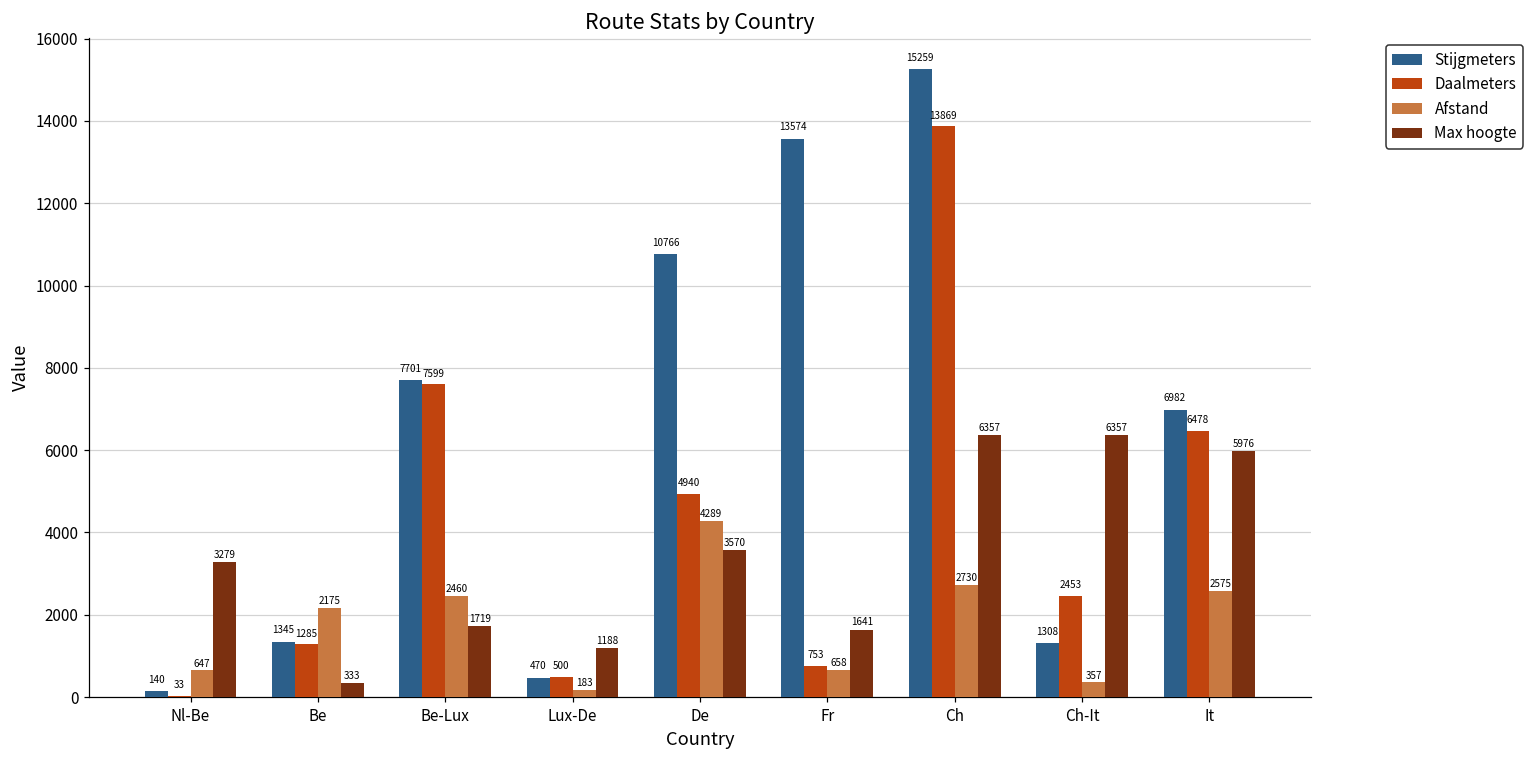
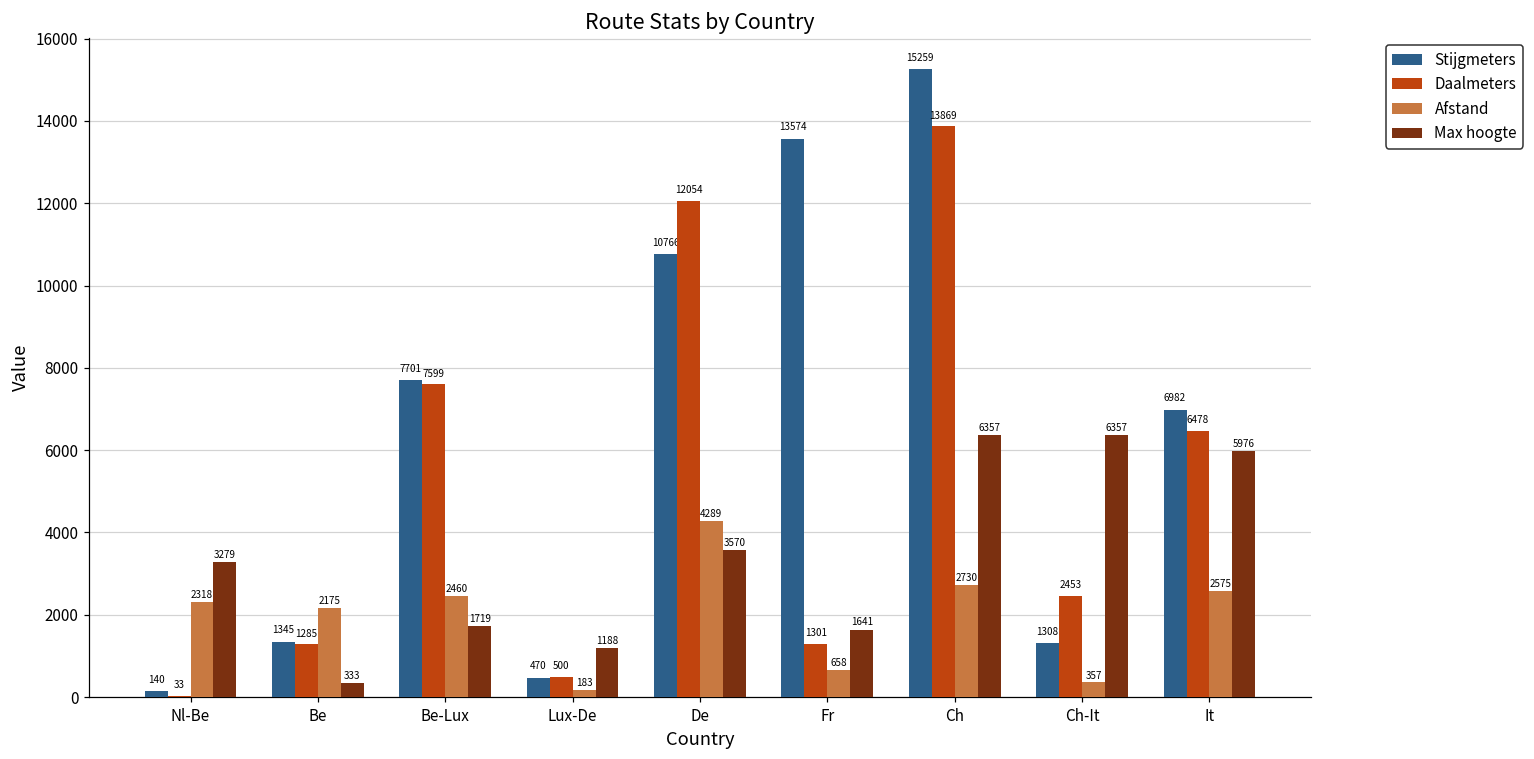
  {
    "Stijgmeters": {
      "Nl-Be": 140,
      "Be": 1345,
      "Be-Lux": 7701,
      "Lux-De": 470,
      "De": 10766,
      "Fr": 13574,
      "Ch": 15259,
      "Ch-It": 1308,
      "It": 6982
    },
    "Daalmeters": {
      "Nl-Be": 33,
      "Be": 1285,
      "Be-Lux": 7599,
      "Lux-De": 500,
-     "De": 4940,
-     "Fr": 753,
+     "De": 12054,
+     "Fr": 1301,
      "Ch": 13869,
      "Ch-It": 2453,
      "It": 6478
    },
    "Afstand": {
-     "Nl-Be": 647,
+     "Nl-Be": 2318,
      "Be": 2175,
      "Be-Lux": 2460,
      "Lux-De": 183,
      "De": 4289,
      "Fr": 658,
      "Ch": 2730,
      "Ch-It": 357,
      "It": 2575
    },
    "Max hoogte": {
      "Nl-Be": 3279,
      "Be": 333,
      "Be-Lux": 1719,
      "Lux-De": 1188,
      "De": 3570,
      "Fr": 1641,
      "Ch": 6357,
      "Ch-It": 6357,
      "It": 5976
    }
  }
